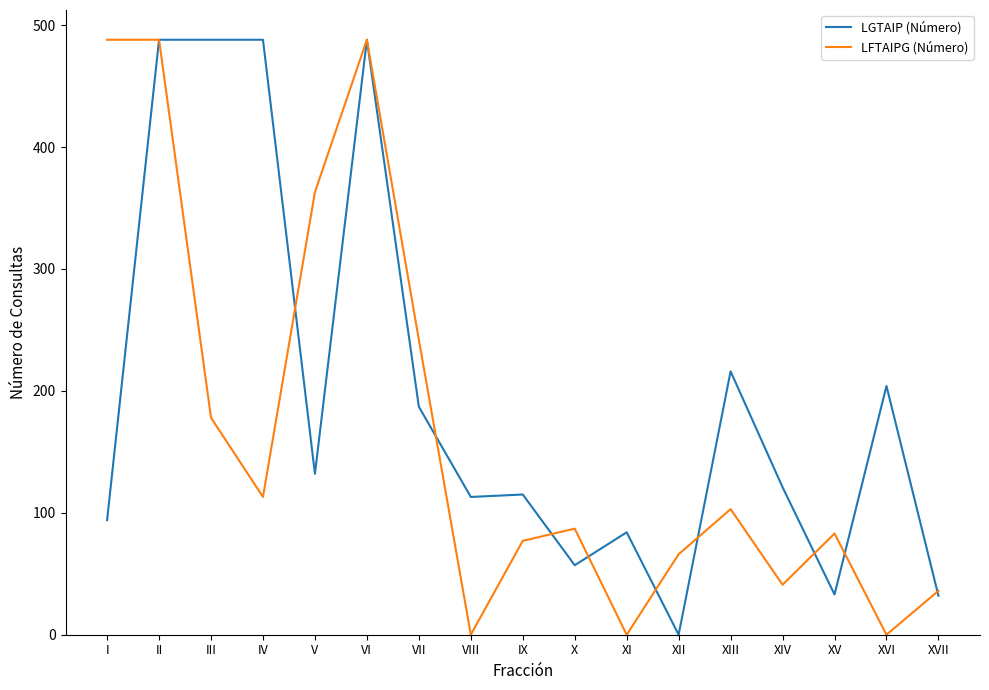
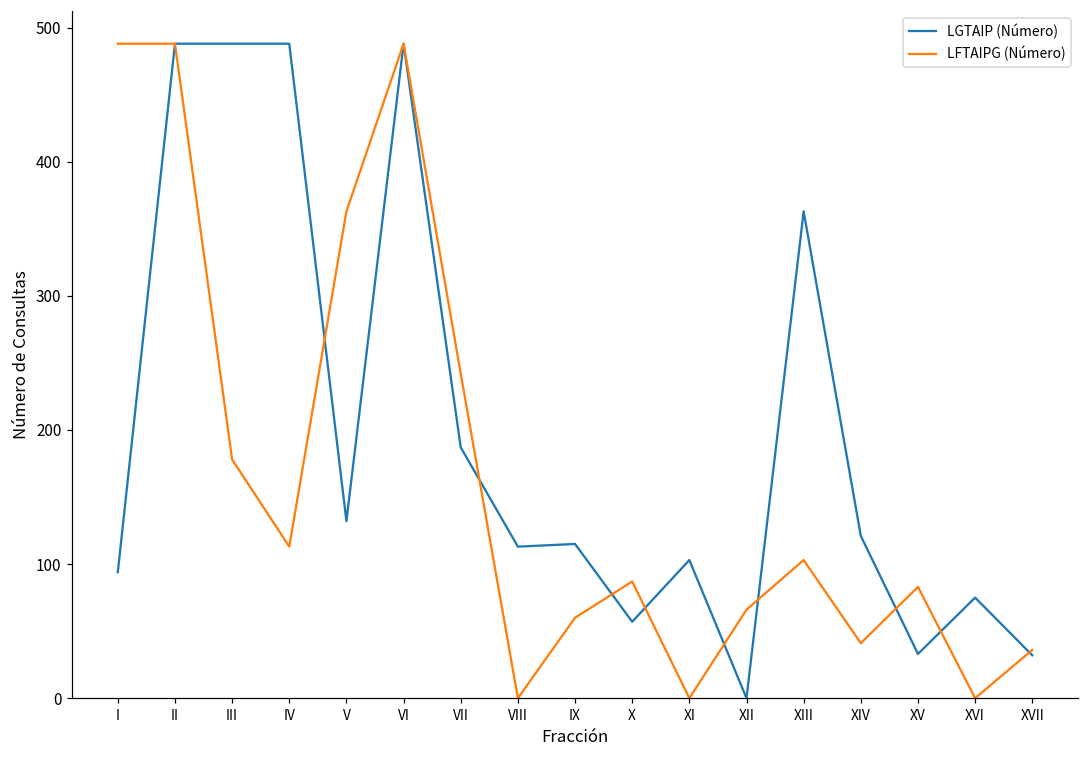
  {
    "LGTAIP (Número)": {
      "I": 94,
      "III": 488,
      "IV": 488,
      "V": 132,
      "VII": 187,
      "VIII": 113,
      "IX": 115,
      "X": 57,
-     "XI": 84,
+     "XI": 103,
      "XII": 0,
-     "XIII": 216,
+     "XIII": 363,
      "XIV": 121,
      "XV": 33,
-     "XVI": 204,
+     "XVI": 75,
      "XVII": 32
    },
    "LFTAIPG (Número)": {
      "I": 488,
      "III": 178,
      "IV": 113,
      "V": 363,
      "VII": 242,
      "VIII": 0,
-     "IX": 77,
+     "IX": 60,
      "X": 87,
      "XI": 0,
      "XII": 66,
      "XIII": 103,
      "XIV": 41,
      "XV": 83,
      "XVI": 0,
      "XVII": 36
    }
  }
